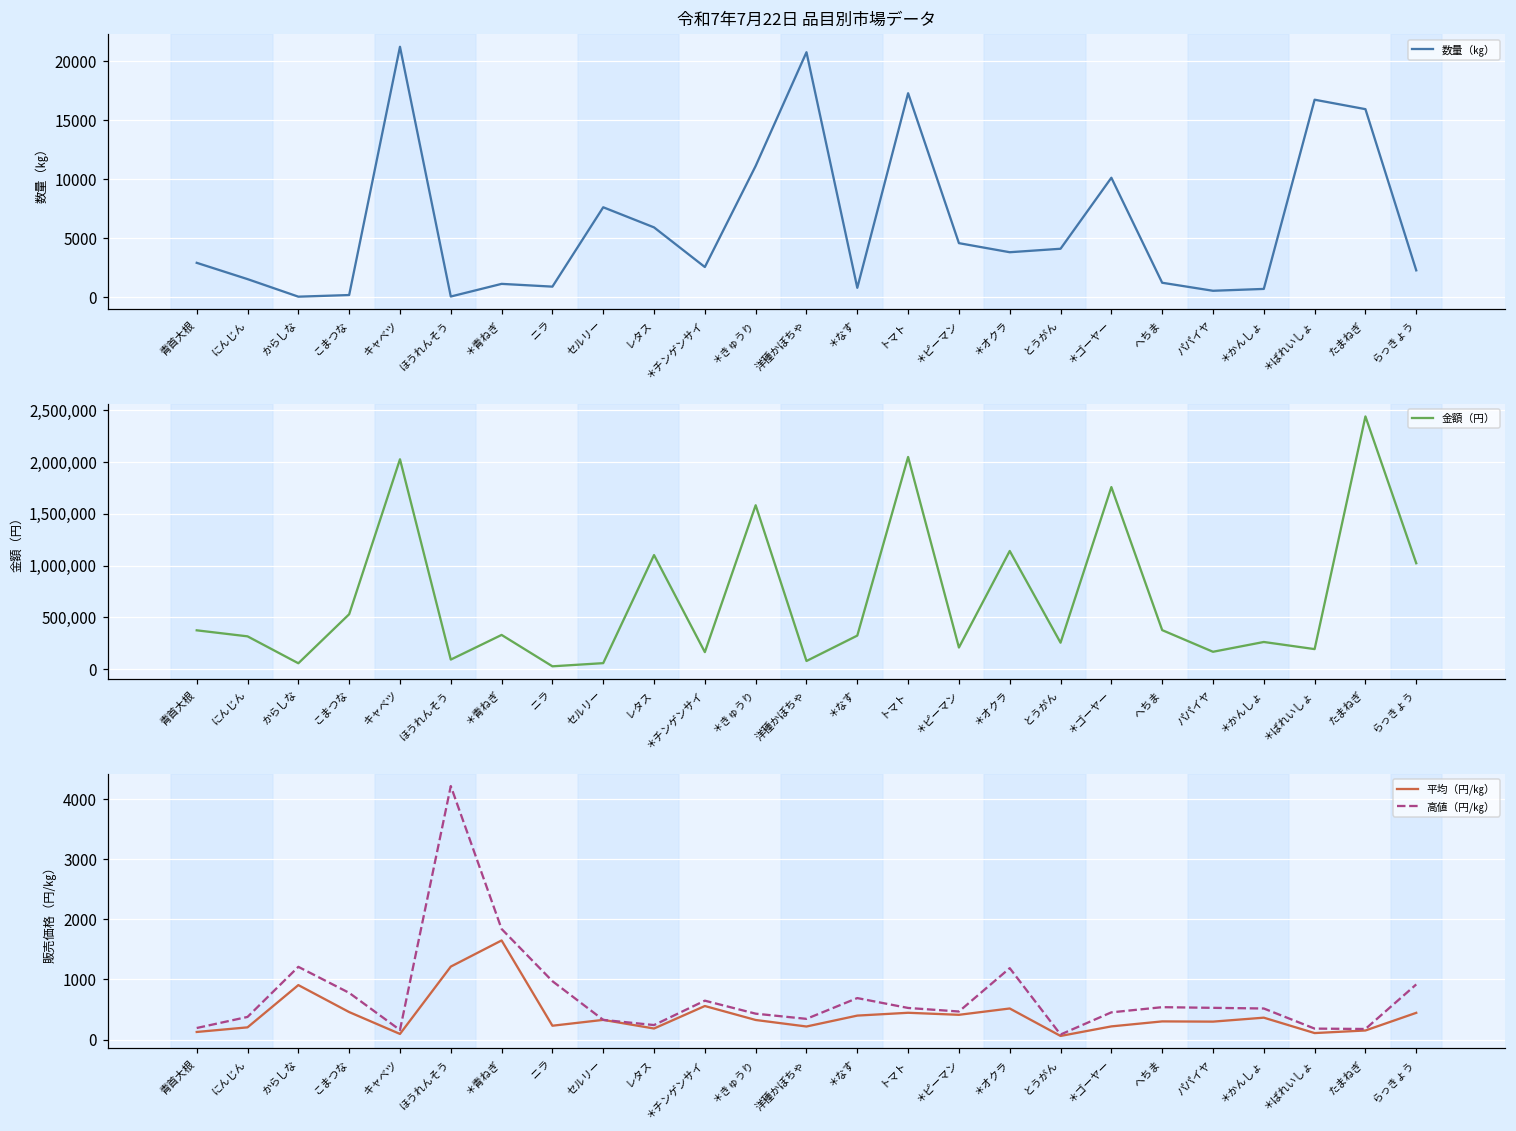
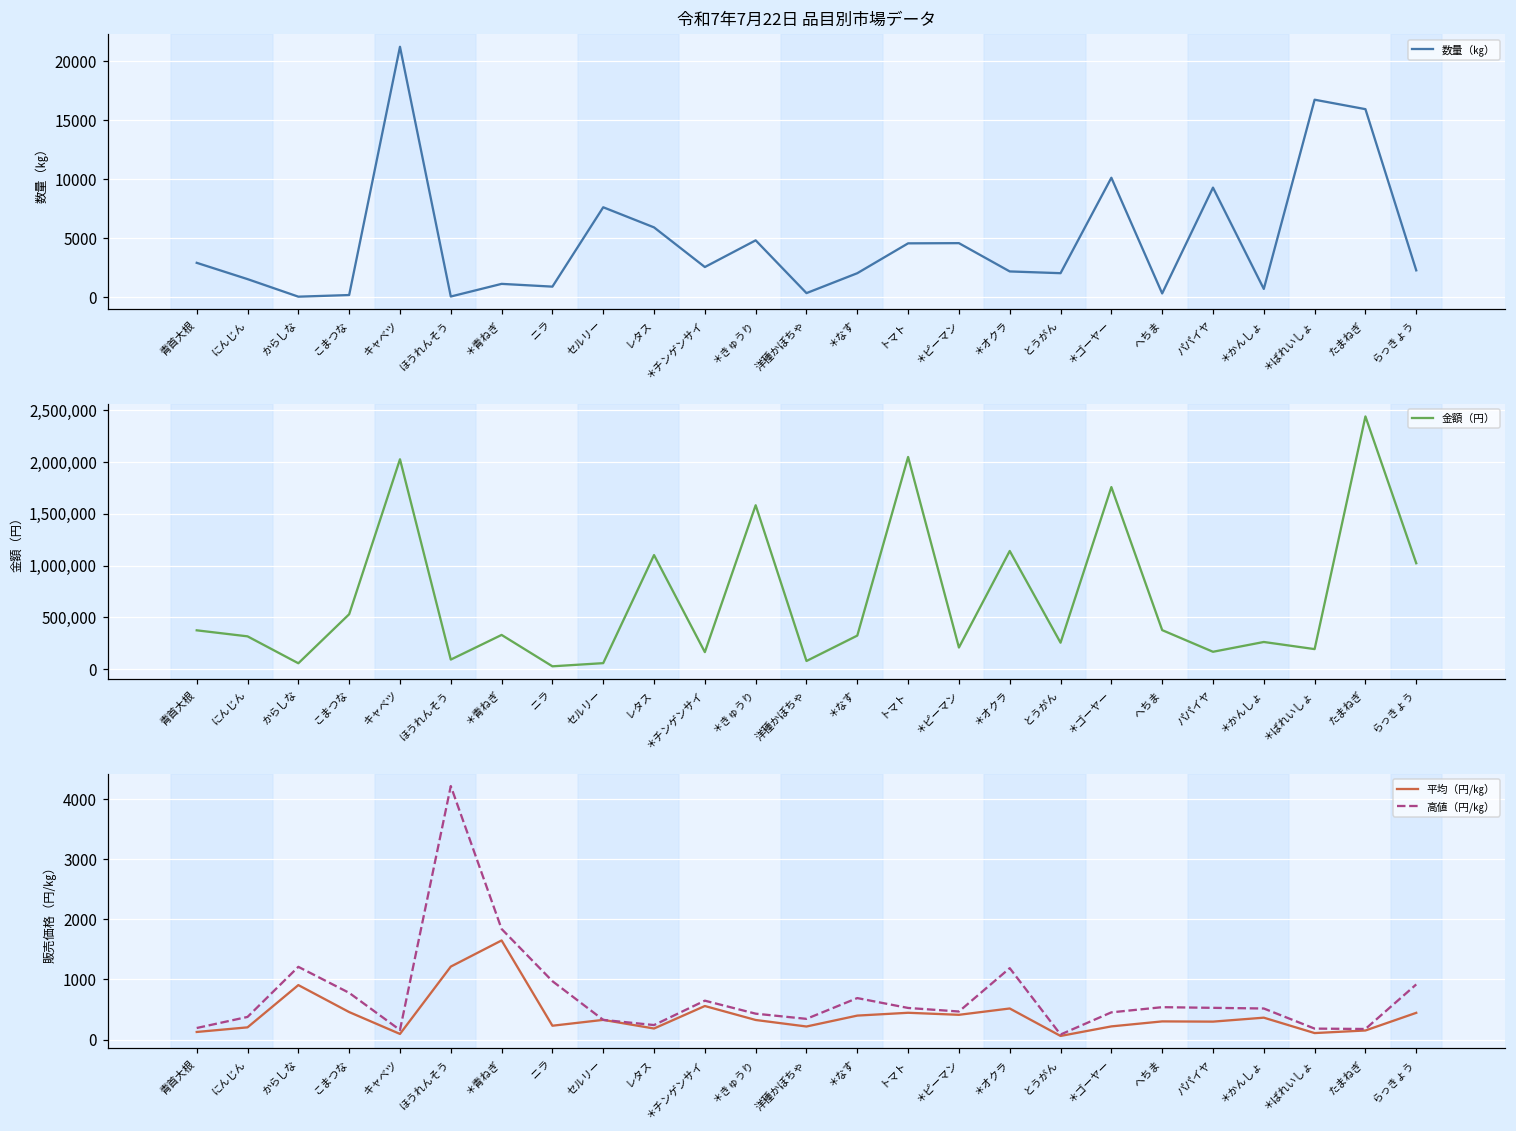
  {
    "令和7年7月22日 品目別市場データ": {
      "青首大根": 2900,
      "にんじん": 1600,
      "からしな": 100,
      "こまつな": 200,
      "キャベツ": 21200,
      "ほうれんそう": 100,
      "＊青ねぎ": 1100,
      "ニラ": 900,
      "セルリー": 7600,
      "レタス": 5900,
      "＊チンゲンサイ": 2600,
-     "＊きゅうり": 11100,
-     "洋種かぼちゃ": 20800,
-     "＊なす": 800,
-     "トマト": 17300,
+     "＊きゅうり": 4800,
+     "洋種かぼちゃ": 400,
+     "＊なす": 2100,
+     "トマト": 4600,
      "＊ピーマン": 4600,
-     "＊オクラ": 3800,
-     "とうがん": 4100,
+     "＊オクラ": 2200,
+     "とうがん": 2100,
      "＊ゴーヤー": 10100,
-     "へちま": 1200,
-     "パパイヤ": 600,
+     "へちま": 300,
+     "パパイヤ": 9300,
      "＊かんしょ": 700,
      "＊ばれいしょ": 16700,
      "たまねぎ": 15900,
      "らっきょう": 2300
    }
  }
